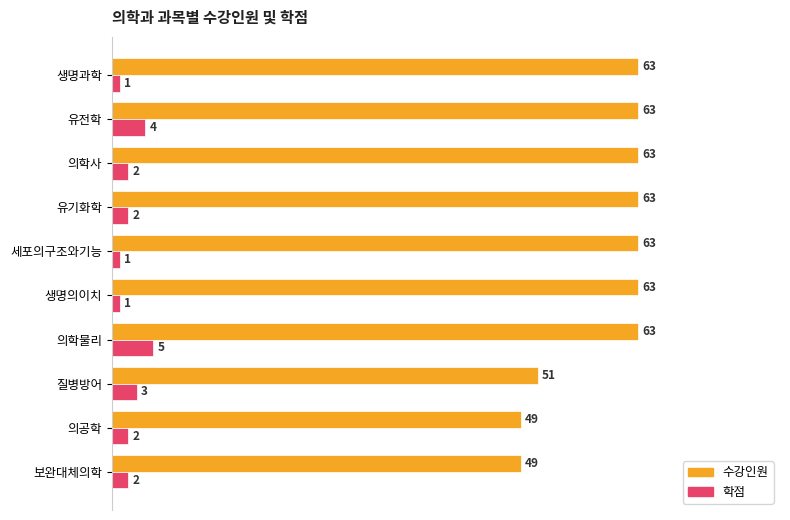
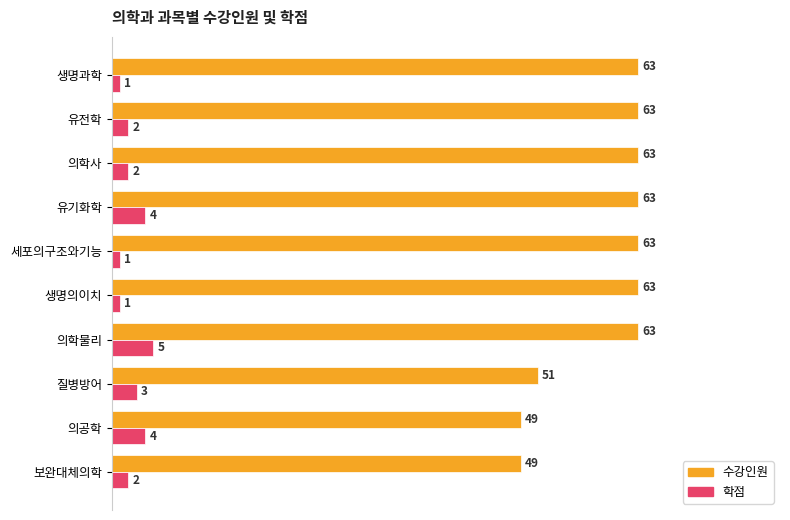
  {
    "수강인원": {
      "생명과학": 63,
      "유전학": 63,
      "의학사": 63,
      "유기화학": 63,
      "세포의구조와기능": 63,
      "생명의이치": 63,
      "의학물리": 63,
      "질병방어": 51,
      "의공학": 49,
      "보완대체의학": 49
    },
    "학점": {
      "생명과학": 1,
-     "유전학": 4,
+     "유전학": 2,
      "의학사": 2,
-     "유기화학": 2,
+     "유기화학": 4,
      "세포의구조와기능": 1,
      "생명의이치": 1,
      "의학물리": 5,
      "질병방어": 3,
-     "의공학": 2,
+     "의공학": 4,
      "보완대체의학": 2
    }
  }
